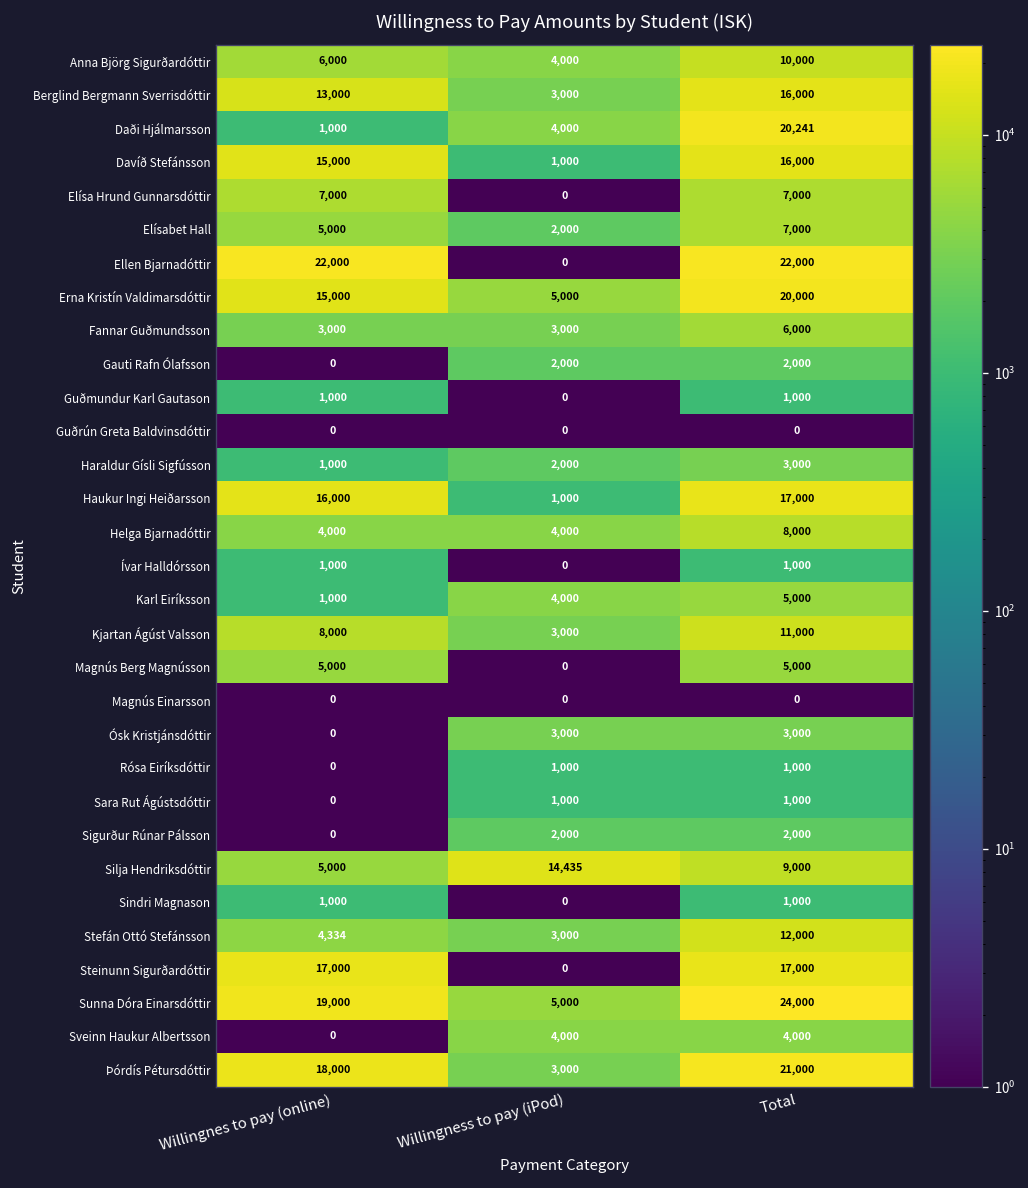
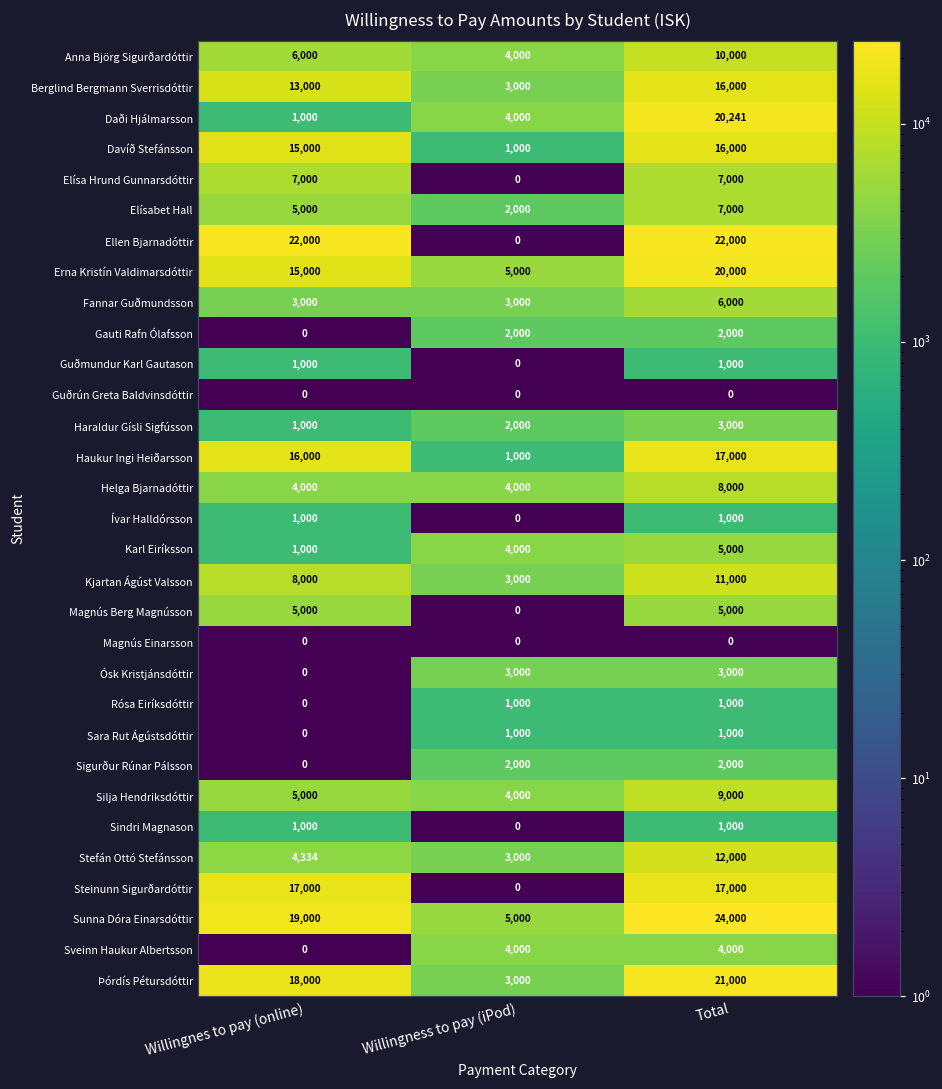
  {
    "Anna Björg Sigurðardóttir": {
      "Willingnes to pay (online)": "6,000",
      "Willingness to pay (iPod)": "4,000",
      "Total": "10,000"
    },
    "Berglind Bergmann Sverrisdóttir": {
      "Willingnes to pay (online)": "13,000",
      "Willingness to pay (iPod)": "3,000",
      "Total": "16,000"
    },
    "Daði Hjálmarsson": {
      "Willingnes to pay (online)": "1,000",
      "Willingness to pay (iPod)": "4,000",
      "Total": "20,241"
    },
    "Davíð Stefánsson": {
      "Willingnes to pay (online)": "15,000",
      "Willingness to pay (iPod)": "1,000",
      "Total": "16,000"
    },
    "Elísa Hrund Gunnarsdóttir": {
      "Willingnes to pay (online)": "7,000",
      "Willingness to pay (iPod)": "0",
      "Total": "7,000"
    },
    "Elísabet Hall": {
      "Willingnes to pay (online)": "5,000",
      "Willingness to pay (iPod)": "2,000",
      "Total": "7,000"
    },
    "Ellen Bjarnadóttir": {
      "Willingnes to pay (online)": "22,000",
      "Willingness to pay (iPod)": "0",
      "Total": "22,000"
    },
    "Erna Kristín Valdimarsdóttir": {
      "Willingnes to pay (online)": "15,000",
      "Willingness to pay (iPod)": "5,000",
      "Total": "20,000"
    },
    "Fannar Guðmundsson": {
      "Willingnes to pay (online)": "3,000",
      "Willingness to pay (iPod)": "3,000",
      "Total": "6,000"
    },
    "Gauti Rafn Ólafsson": {
      "Willingnes to pay (online)": "0",
      "Willingness to pay (iPod)": "2,000",
      "Total": "2,000"
    },
    "Guðmundur Karl Gautason": {
      "Willingnes to pay (online)": "1,000",
      "Willingness to pay (iPod)": "0",
      "Total": "1,000"
    },
    "Guðrún Greta Baldvinsdóttir": {
      "Willingnes to pay (online)": "0",
      "Willingness to pay (iPod)": "0",
      "Total": "0"
    },
    "Haraldur Gísli Sigfússon": {
      "Willingnes to pay (online)": "1,000",
      "Willingness to pay (iPod)": "2,000",
      "Total": "3,000"
    },
    "Haukur Ingi Heiðarsson": {
      "Willingnes to pay (online)": "16,000",
      "Willingness to pay (iPod)": "1,000",
      "Total": "17,000"
    },
    "Helga Bjarnadóttir": {
      "Willingnes to pay (online)": "4,000",
      "Willingness to pay (iPod)": "4,000",
      "Total": "8,000"
    },
    "Ívar Halldórsson": {
      "Willingnes to pay (online)": "1,000",
      "Willingness to pay (iPod)": "0",
      "Total": "1,000"
    },
    "Karl Eiríksson": {
      "Willingnes to pay (online)": "1,000",
      "Willingness to pay (iPod)": "4,000",
      "Total": "5,000"
    },
    "Kjartan Ágúst Valsson": {
      "Willingnes to pay (online)": "8,000",
      "Willingness to pay (iPod)": "3,000",
      "Total": "11,000"
    },
    "Magnús Berg Magnússon": {
      "Willingnes to pay (online)": "5,000",
      "Willingness to pay (iPod)": "0",
      "Total": "5,000"
    },
    "Magnús Einarsson": {
      "Willingnes to pay (online)": "0",
      "Willingness to pay (iPod)": "0",
      "Total": "0"
    },
    "Ósk Kristjánsdóttir": {
      "Willingnes to pay (online)": "0",
      "Willingness to pay (iPod)": "3,000",
      "Total": "3,000"
    },
    "Rósa Eiríksdóttir": {
      "Willingnes to pay (online)": "0",
      "Willingness to pay (iPod)": "1,000",
      "Total": "1,000"
    },
    "Sara Rut Ágústsdóttir": {
      "Willingnes to pay (online)": "0",
      "Willingness to pay (iPod)": "1,000",
      "Total": "1,000"
    },
    "Sigurður Rúnar Pálsson": {
      "Willingnes to pay (online)": "0",
      "Willingness to pay (iPod)": "2,000",
      "Total": "2,000"
    },
    "Silja Hendriksdóttir": {
      "Willingnes to pay (online)": "5,000",
-     "Willingness to pay (iPod)": "14,435",
+     "Willingness to pay (iPod)": "4,000",
      "Total": "9,000"
    },
    "Sindri Magnason": {
      "Willingnes to pay (online)": "1,000",
      "Willingness to pay (iPod)": "0",
      "Total": "1,000"
    },
    "Stefán Ottó Stefánsson": {
      "Willingnes to pay (online)": "4,334",
      "Willingness to pay (iPod)": "3,000",
      "Total": "12,000"
    },
    "Steinunn Sigurðardóttir": {
      "Willingnes to pay (online)": "17,000",
      "Willingness to pay (iPod)": "0",
      "Total": "17,000"
    },
    "Sunna Dóra Einarsdóttir": {
      "Willingnes to pay (online)": "19,000",
      "Willingness to pay (iPod)": "5,000",
      "Total": "24,000"
    },
    "Sveinn Haukur Albertsson": {
      "Willingnes to pay (online)": "0",
      "Willingness to pay (iPod)": "4,000",
      "Total": "4,000"
    },
    "Þórdís Pétursdóttir": {
      "Willingnes to pay (online)": "18,000",
      "Willingness to pay (iPod)": "3,000",
      "Total": "21,000"
    }
  }
